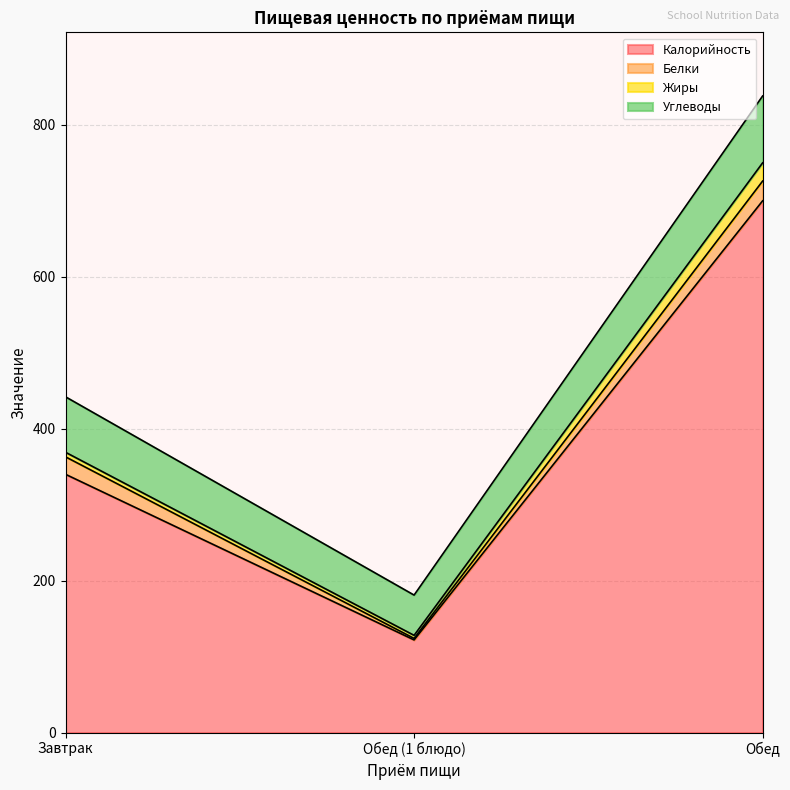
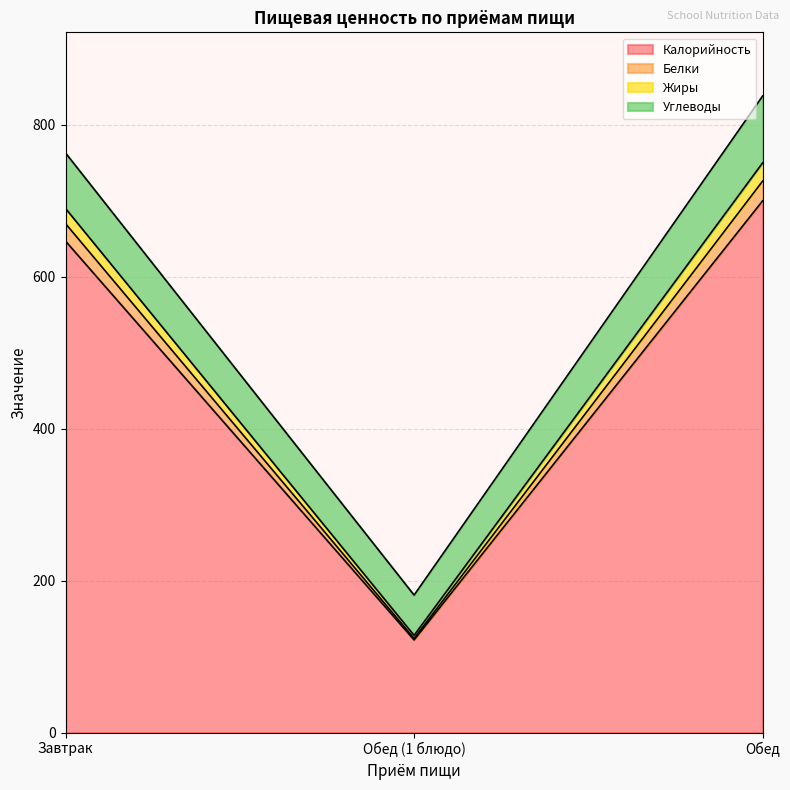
  {
    "Калорийность": {
-     "Завтрак": 340,
+     "Завтрак": 650,
      "Обед": 700
    },
    "Белки": {
      "Завтрак": 20,
      "Обед": 30
    },
    "Жиры": {
-     "Завтрак": 10,
+     "Завтрак": 20,
      "Обед (1 блюдо)": 0,
      "Обед": 20
    },
    "Углеводы": {
      "Завтрак": 70,
      "Обед (1 блюдо)": 50,
      "Обед": 90
    }
  }
